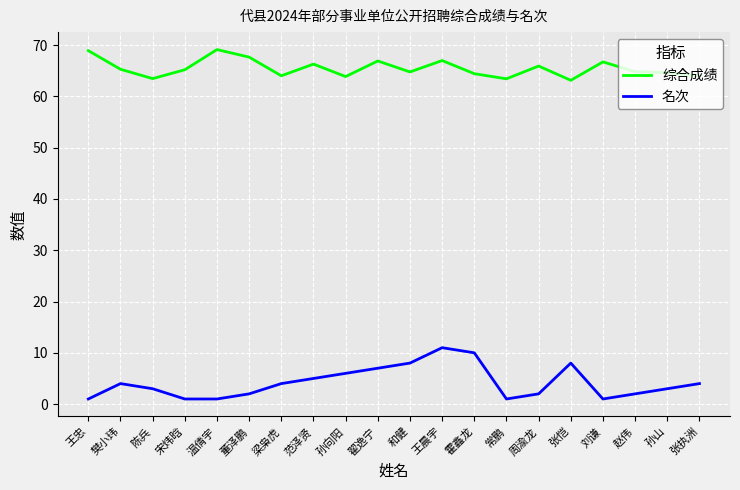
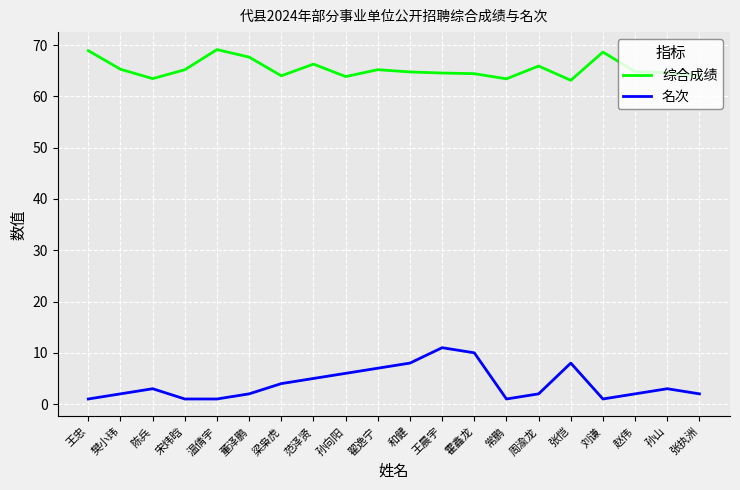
  {
    "综合成绩": {
      "王忠": 69,
      "樊小玮": 65,
      "陈兵": 63,
      "宋炜晗": 65,
      "温倩宇": 69,
      "董泽鹏": 68,
      "梁枭虎": 64,
      "范泽贤": 66,
      "孙向阳": 64,
-     "翟逸宁": 67,
+     "翟逸宁": 65,
      "和健": 65,
-     "王晨宇": 67,
+     "王晨宇": 65,
      "霍鑫龙": 64,
      "常鹏": 63,
      "周渝龙": 66,
      "张恺": 63,
-     "刘谦": 67
+     "刘谦": 69
    },
    "名次": {
      "王忠": 1,
-     "樊小玮": 4,
+     "樊小玮": 2,
      "陈兵": 3,
      "宋炜晗": 1,
      "温倩宇": 1,
      "董泽鹏": 2,
      "梁枭虎": 4,
      "范泽贤": 5,
      "孙向阳": 6,
      "翟逸宁": 7,
      "和健": 8,
      "王晨宇": 11,
      "霍鑫龙": 10,
      "常鹏": 1,
      "周渝龙": 2,
      "张恺": 8,
      "刘谦": 1,
      "赵伟": 2,
      "孙山": 3,
-     "张执洲": 4
+     "张执洲": 2
    }
  }
